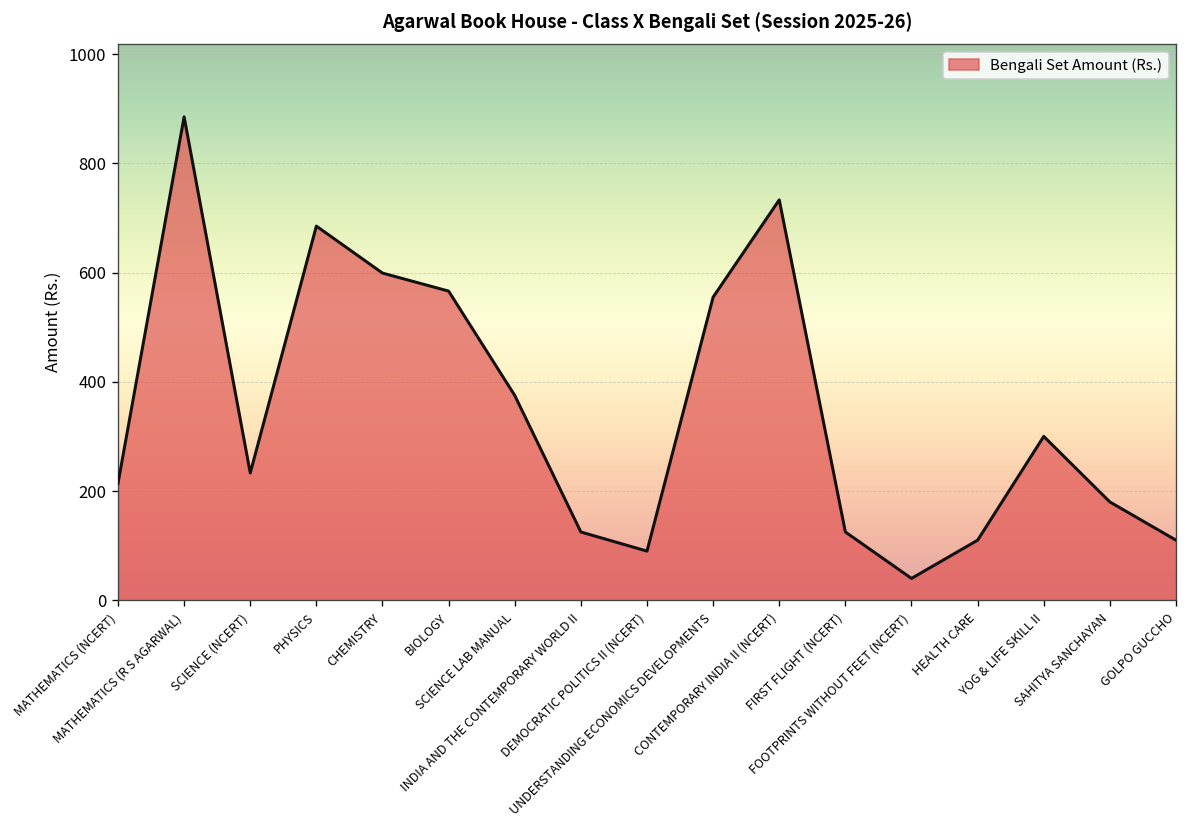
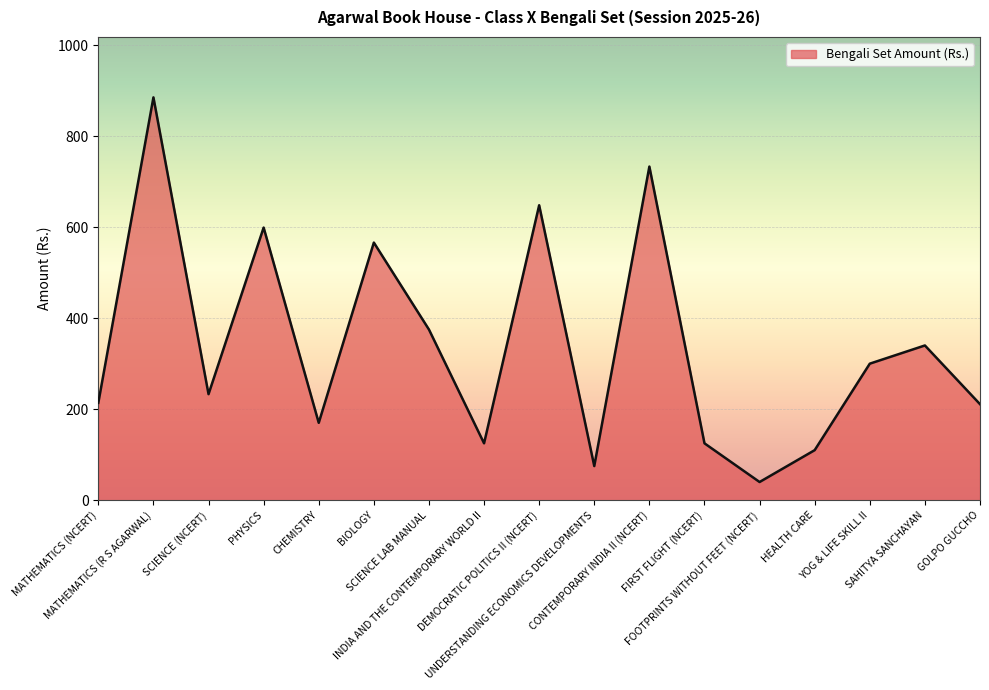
  {
    "MATHEMATICS (NCERT)": 210,
    "MATHEMATICS (R S AGARWAL)": 890,
    "SCIENCE (NCERT)": 230,
-   "PHYSICS": 690,
-   "CHEMISTRY": 600,
+   "PHYSICS": 600,
+   "CHEMISTRY": 170,
    "BIOLOGY": 570,
    "SCIENCE LAB MANUAL": 380,
    "INDIA AND THE CONTEMPORARY WORLD II": 130,
-   "DEMOCRATIC POLITICS II (NCERT)": 90,
-   "UNDERSTANDING ECONOMICS DEVELOPMENTS": 560,
+   "DEMOCRATIC POLITICS II (NCERT)": 650,
+   "UNDERSTANDING ECONOMICS DEVELOPMENTS": 80,
    "CONTEMPORARY INDIA II (NCERT)": 730,
    "FIRST FLIGHT (NCERT)": 130,
    "FOOTPRINTS WITHOUT FEET (NCERT)": 40,
    "HEALTH CARE": 110,
    "YOG & LIFE SKILL II": 300,
-   "SAHITYA SANCHAYAN": 180,
-   "GOLPO GUCCHO": 110
+   "SAHITYA SANCHAYAN": 340,
+   "GOLPO GUCCHO": 210
  }
